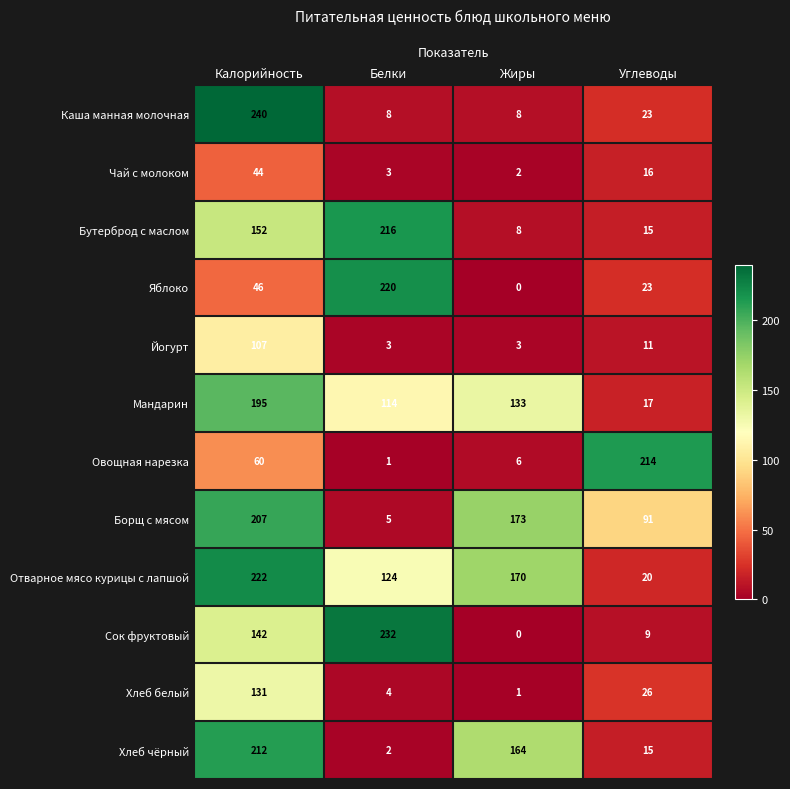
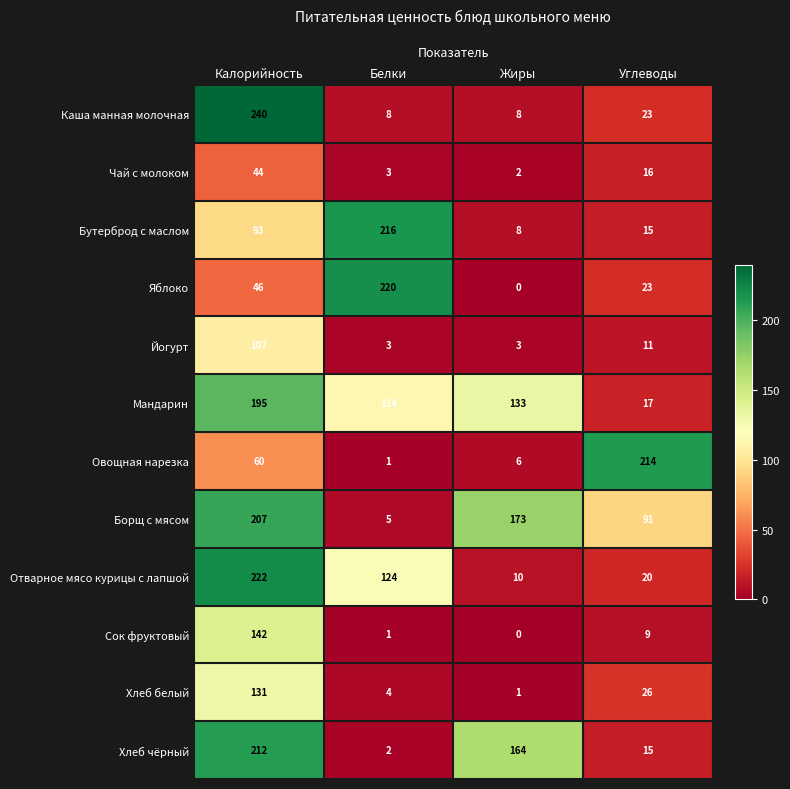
  {
    "Каша манная молочная": {
      "Калорийность": 240,
      "Белки": 8,
      "Жиры": 8,
      "Углеводы": 23
    },
    "Чай с молоком": {
      "Калорийность": 44,
      "Белки": 3,
      "Жиры": 2,
      "Углеводы": 16
    },
    "Бутерброд с маслом": {
-     "Калорийность": 152,
+     "Калорийность": 93,
      "Белки": 216,
      "Жиры": 8,
      "Углеводы": 15
    },
    "Яблоко": {
      "Калорийность": 46,
      "Белки": 220,
      "Жиры": 0,
      "Углеводы": 23
    },
    "Йогурт": {
      "Калорийность": 107,
      "Белки": 3,
      "Жиры": 3,
      "Углеводы": 11
    },
    "Мандарин": {
      "Калорийность": 195,
      "Белки": 114,
      "Жиры": 133,
      "Углеводы": 17
    },
    "Овощная нарезка": {
      "Калорийность": 60,
      "Белки": 1,
      "Жиры": 6,
      "Углеводы": 214
    },
    "Борщ с мясом": {
      "Калорийность": 207,
      "Белки": 5,
      "Жиры": 173,
      "Углеводы": 91
    },
    "Отварное мясо курицы с лапшой": {
      "Калорийность": 222,
      "Белки": 124,
-     "Жиры": 170,
+     "Жиры": 10,
      "Углеводы": 20
    },
    "Сок фруктовый": {
      "Калорийность": 142,
-     "Белки": 232,
+     "Белки": 1,
      "Жиры": 0,
      "Углеводы": 9
    },
    "Хлеб белый": {
      "Калорийность": 131,
      "Белки": 4,
      "Жиры": 1,
      "Углеводы": 26
    },
    "Хлеб чёрный": {
      "Калорийность": 212,
      "Белки": 2,
      "Жиры": 164,
      "Углеводы": 15
    }
  }
